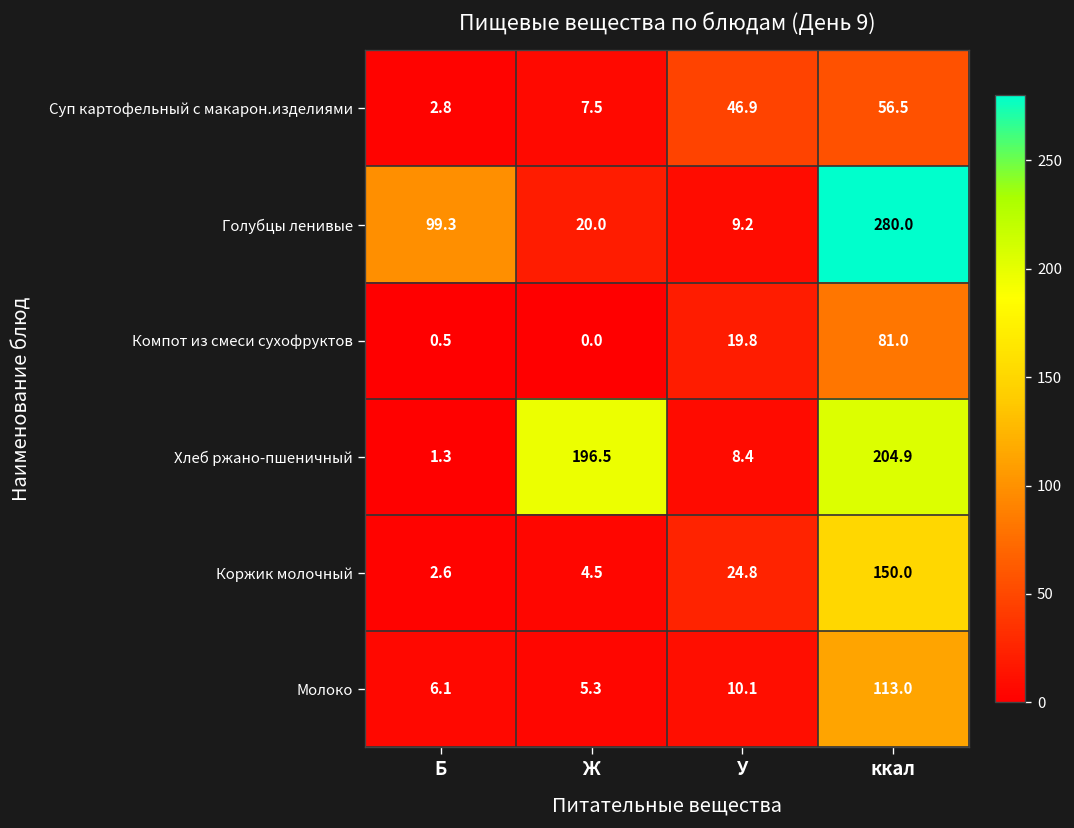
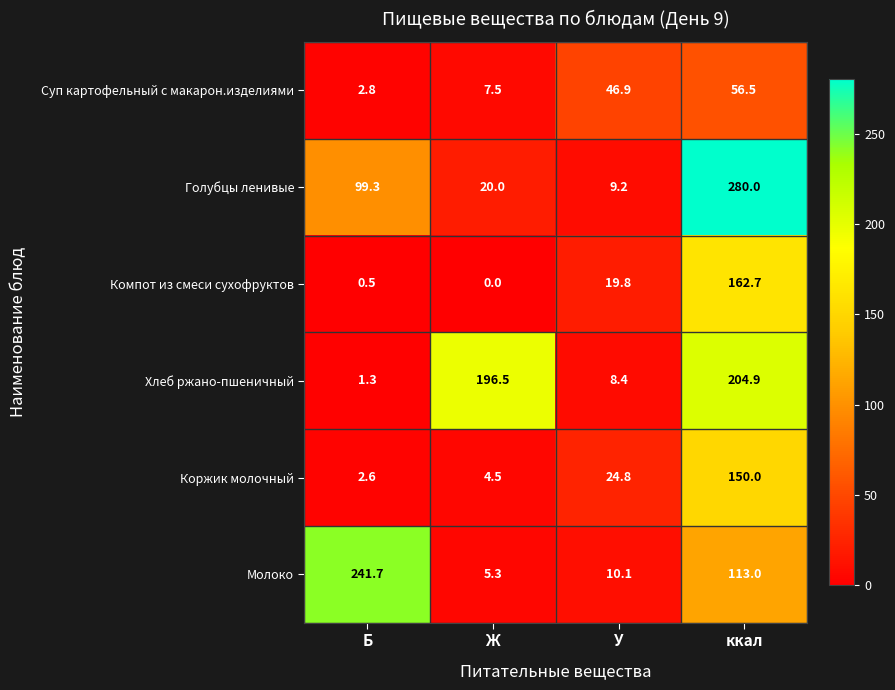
  {
    "Суп картофельный с макарон.изделиями": {
      "Б": 2.8,
      "Ж": 7.5,
      "У": 46.9,
      "ккал": 56.5
    },
    "Голубцы ленивые": {
      "Б": 99.3,
      "Ж": 20.0,
      "У": 9.2,
      "ккал": 280.0
    },
    "Компот из смеси сухофруктов": {
      "Б": 0.5,
      "Ж": 0.0,
      "У": 19.8,
-     "ккал": 81.0
+     "ккал": 162.7
    },
    "Хлеб ржано-пшеничный": {
      "Б": 1.3,
      "Ж": 196.5,
      "У": 8.4,
      "ккал": 204.9
    },
    "Коржик молочный": {
      "Б": 2.6,
      "Ж": 4.5,
      "У": 24.8,
      "ккал": 150.0
    },
    "Молоко": {
-     "Б": 6.1,
+     "Б": 241.7,
      "Ж": 5.3,
      "У": 10.1,
      "ккал": 113.0
    }
  }
